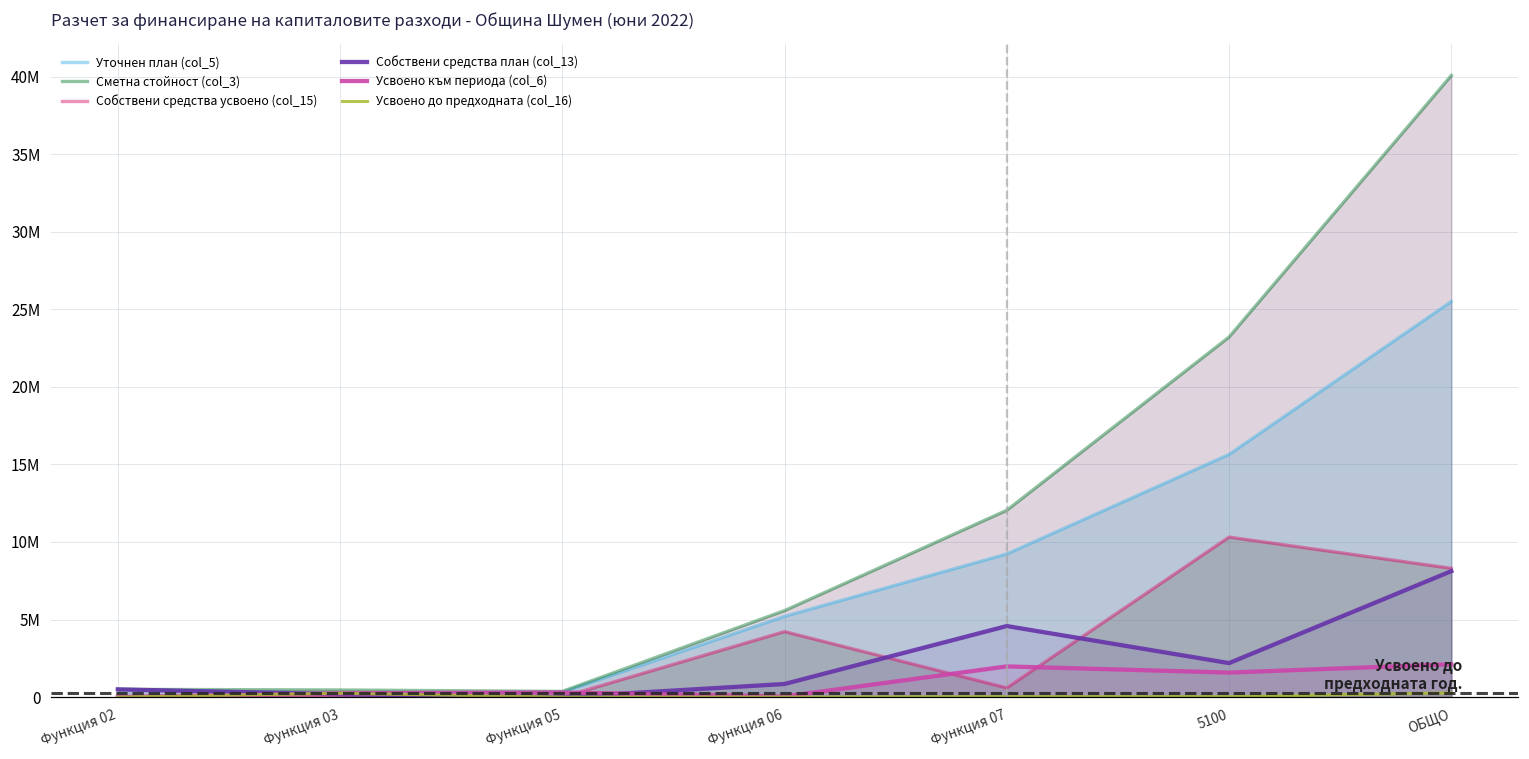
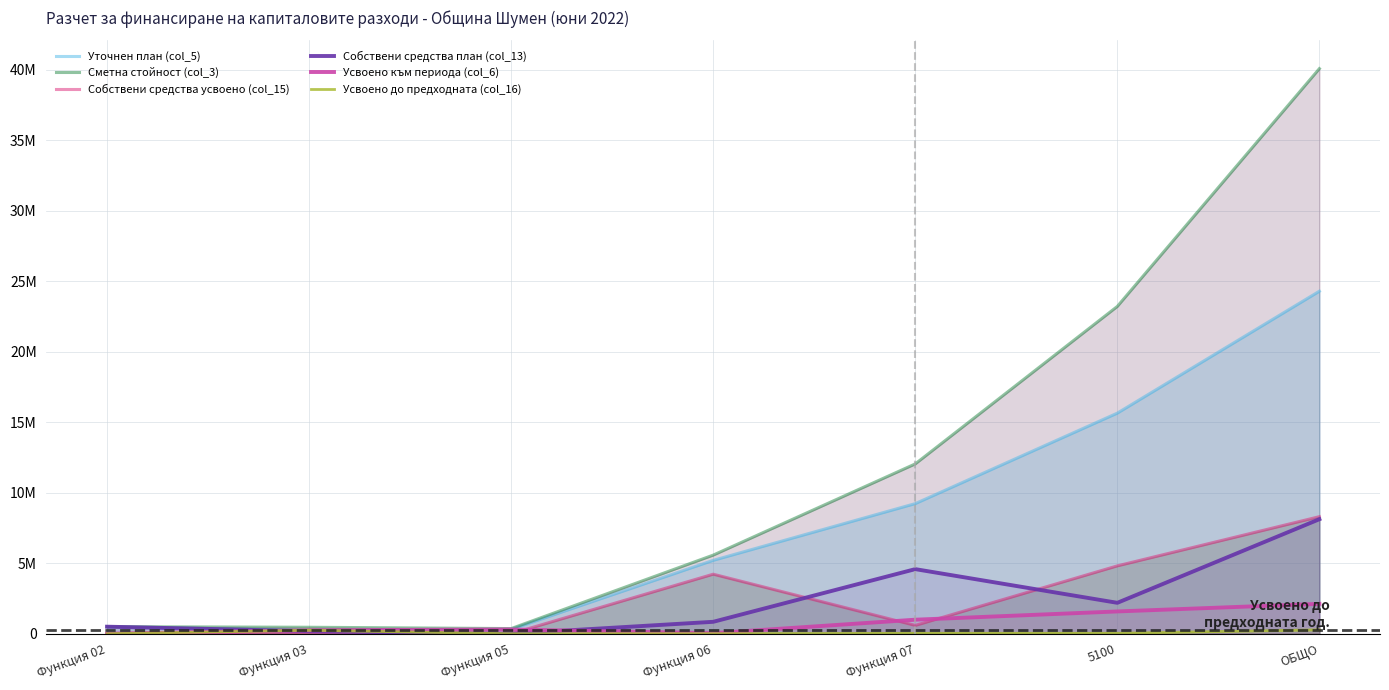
  {
    "Уточнен план (col_5)": {
      "Функция 06": 5200000,
      "Функция 07": 9200000,
      "5100": 15600000,
-     "ОБЩО": 25500000
+     "ОБЩО": 24300000
    },
    "Сметна стойност (col_3)": {
      "Функция 03": 500000,
      "Функция 06": 5600000,
      "Функция 07": 12000000,
      "5100": 23200000,
      "ОБЩО": 40100000
    },
    "Собствени средства усвоено (col_15)": {
      "Функция 06": 4200000,
      "Функция 07": 600000,
-     "5100": 10300000
+     "5100": 4800000
    },
    "Собствени средства план (col_13)": {
      "Функция 06": 800000,
      "Функция 07": 4600000,
      "5100": 2200000
    },
    "Усвоено към периода (col_6)": {
-     "Функция 07": 2000000,
+     "Функция 07": 1000000,
      "5100": 1600000,
      "ОБЩО": 2100000
    },
    "Усвоено до предходната (col_16)": {
      "Функция 07": 0,
      "5100": 0,
      "ОБЩО": 300000
    }
  }
